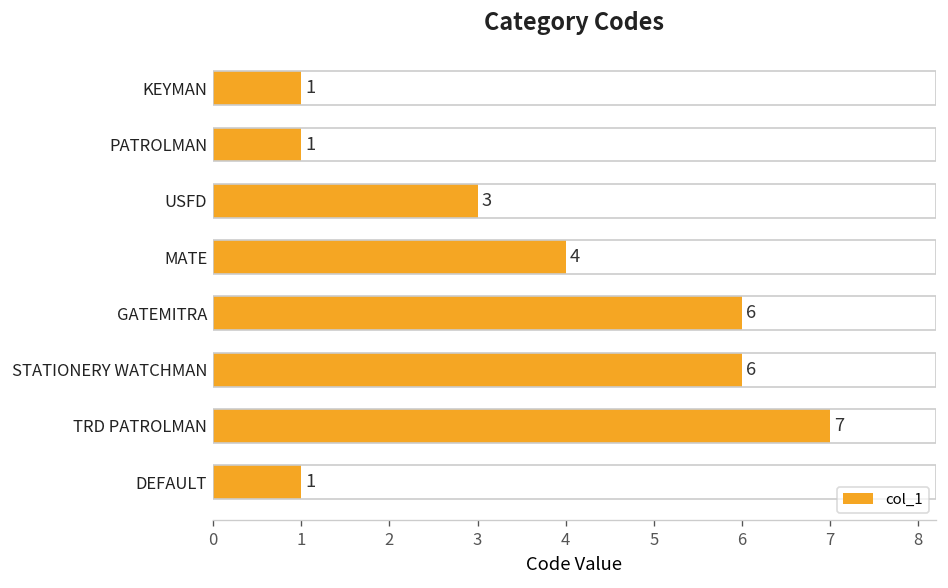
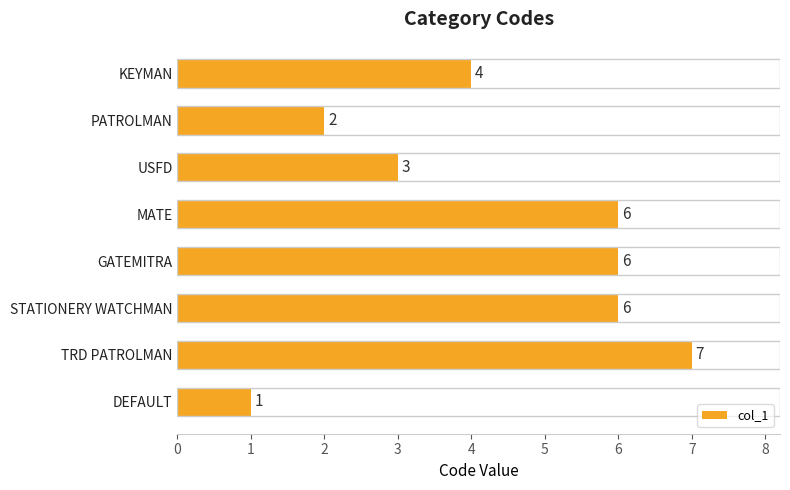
  {
-   "KEYMAN": 1,
-   "PATROLMAN": 1,
+   "KEYMAN": 4,
+   "PATROLMAN": 2,
    "USFD": 3,
-   "MATE": 4,
+   "MATE": 6,
    "GATEMITRA": 6,
    "STATIONERY WATCHMAN": 6,
    "TRD PATROLMAN": 7,
    "DEFAULT": 1
  }
